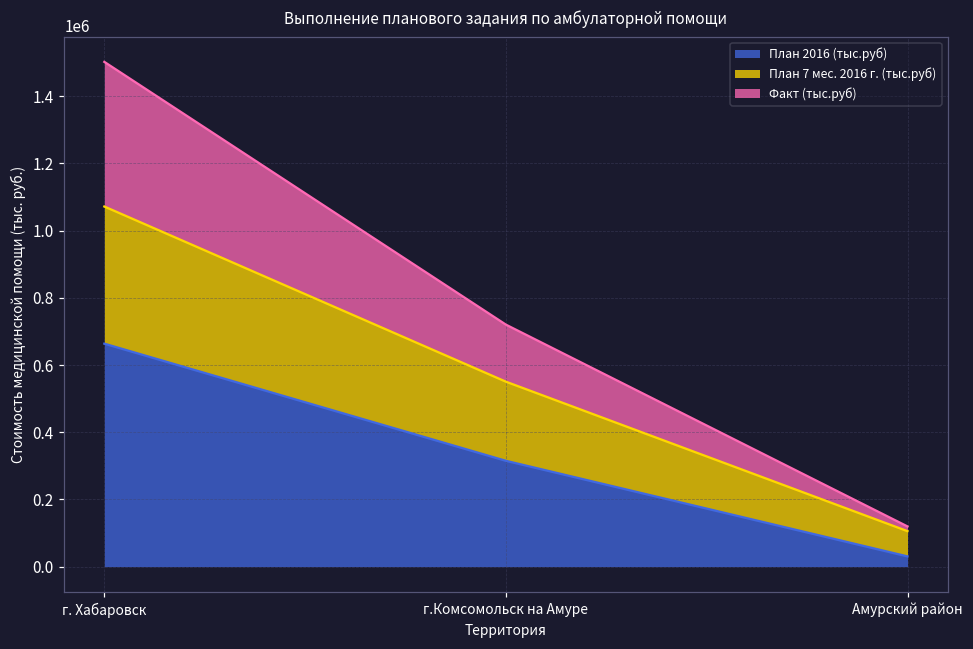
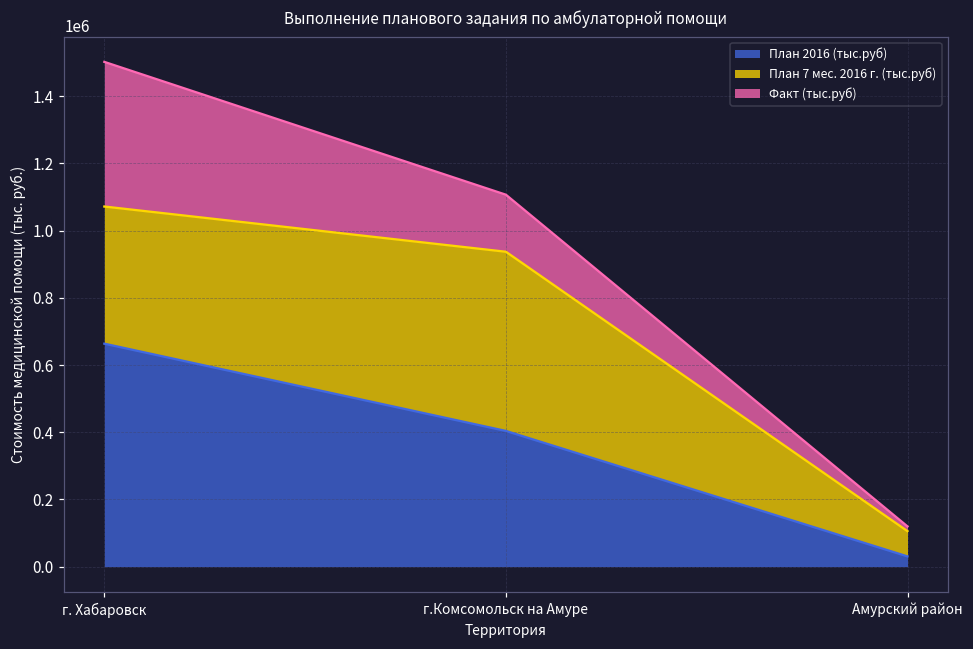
  {
    "План 2016 (тыс.руб)": {
      "г. Хабаровск": 660000,
-     "г.Комсомольск на Амуре": 310000,
+     "г.Комсомольск на Амуре": 400000,
      "Амурский район": 30000
    },
    "План 7 мес. 2016 г. (тыс.руб)": {
      "г. Хабаровск": 410000,
-     "г.Комсомольск на Амуре": 240000,
+     "г.Комсомольск на Амуре": 530000,
      "Амурский район": 80000
    },
    "Факт (тыс.руб)": {
      "г. Хабаровск": 430000,
      "г.Комсомольск на Амуре": 170000,
      "Амурский район": 10000
    }
  }
